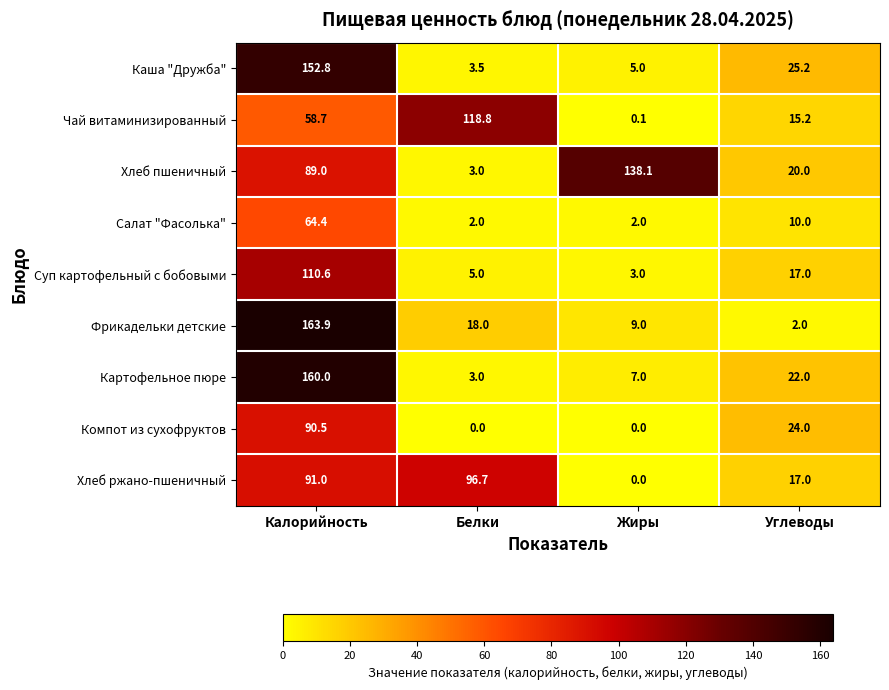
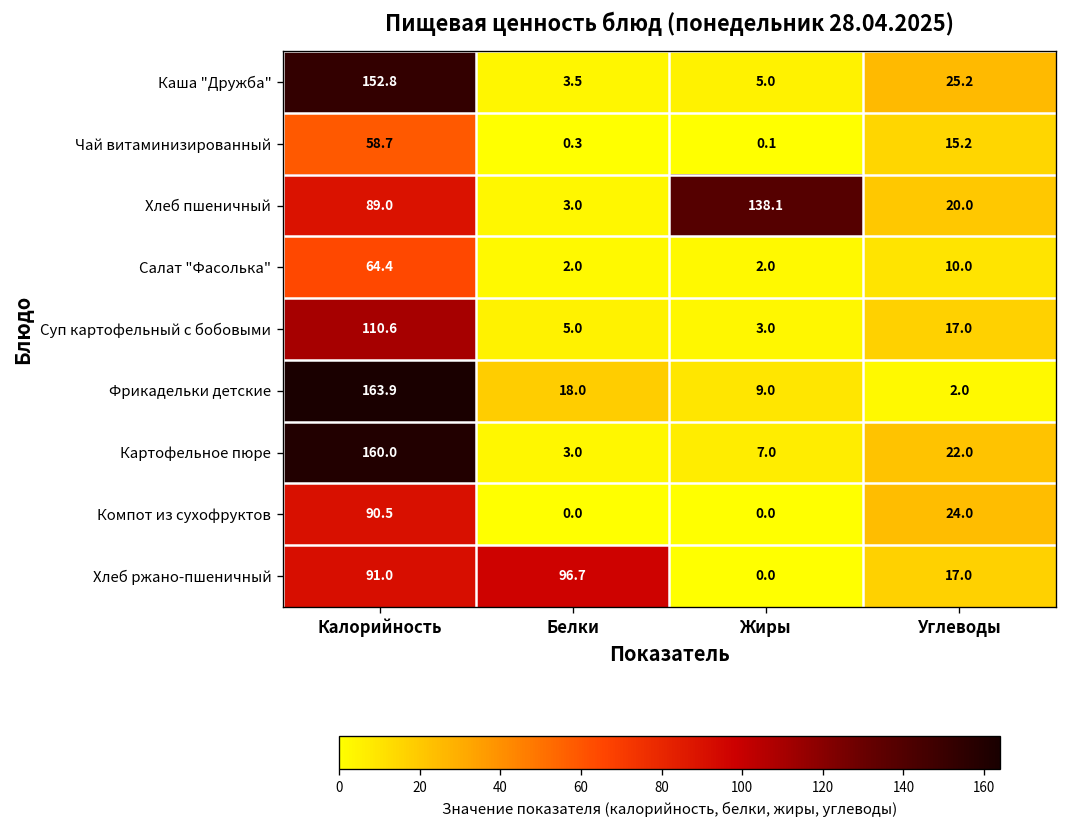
  {
    "Каша \"Дружба\"": {
      "Калорийность": 152.8,
      "Белки": 3.5,
      "Жиры": 5.0,
      "Углеводы": 25.2
    },
    "Чай витаминизированный": {
      "Калорийность": 58.7,
-     "Белки": 118.8,
+     "Белки": 0.3,
      "Жиры": 0.1,
      "Углеводы": 15.2
    },
    "Хлеб пшеничный": {
      "Калорийность": 89.0,
      "Белки": 3.0,
      "Жиры": 138.1,
      "Углеводы": 20.0
    },
    "Салат \"Фасолька\"": {
      "Калорийность": 64.4,
      "Белки": 2.0,
      "Жиры": 2.0,
      "Углеводы": 10.0
    },
    "Суп картофельный с бобовыми": {
      "Калорийность": 110.6,
      "Белки": 5.0,
      "Жиры": 3.0,
      "Углеводы": 17.0
    },
    "Фрикадельки детские": {
      "Калорийность": 163.9,
      "Белки": 18.0,
      "Жиры": 9.0,
      "Углеводы": 2.0
    },
    "Картофельное пюре": {
      "Калорийность": 160.0,
      "Белки": 3.0,
      "Жиры": 7.0,
      "Углеводы": 22.0
    },
    "Компот из сухофруктов": {
      "Калорийность": 90.5,
      "Белки": 0.0,
      "Жиры": 0.0,
      "Углеводы": 24.0
    },
    "Хлеб ржано-пшеничный": {
      "Калорийность": 91.0,
      "Белки": 96.7,
      "Жиры": 0.0,
      "Углеводы": 17.0
    }
  }
